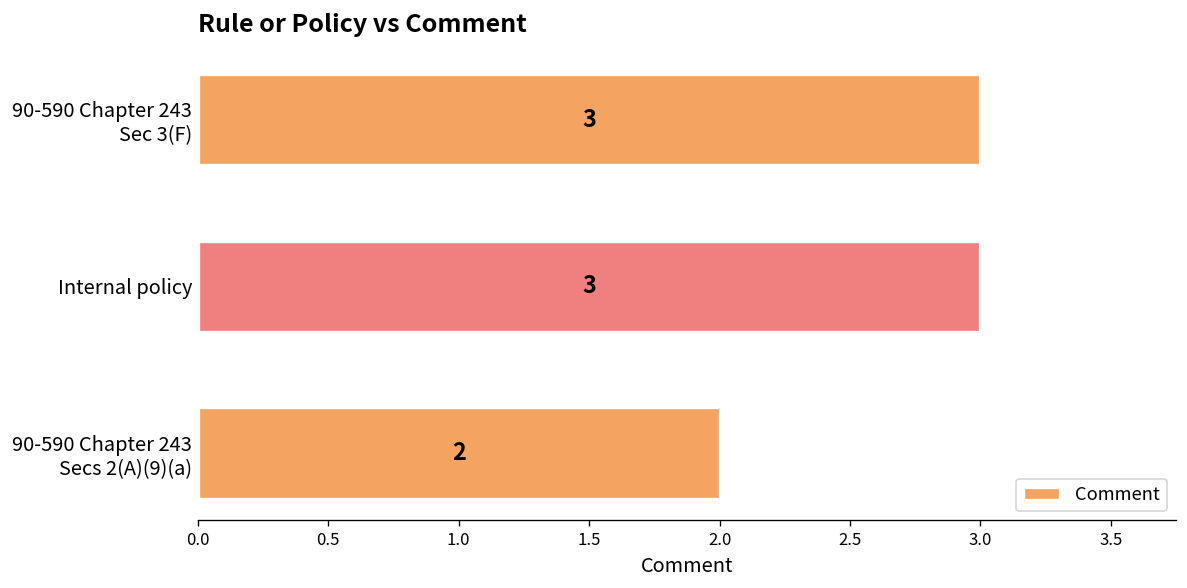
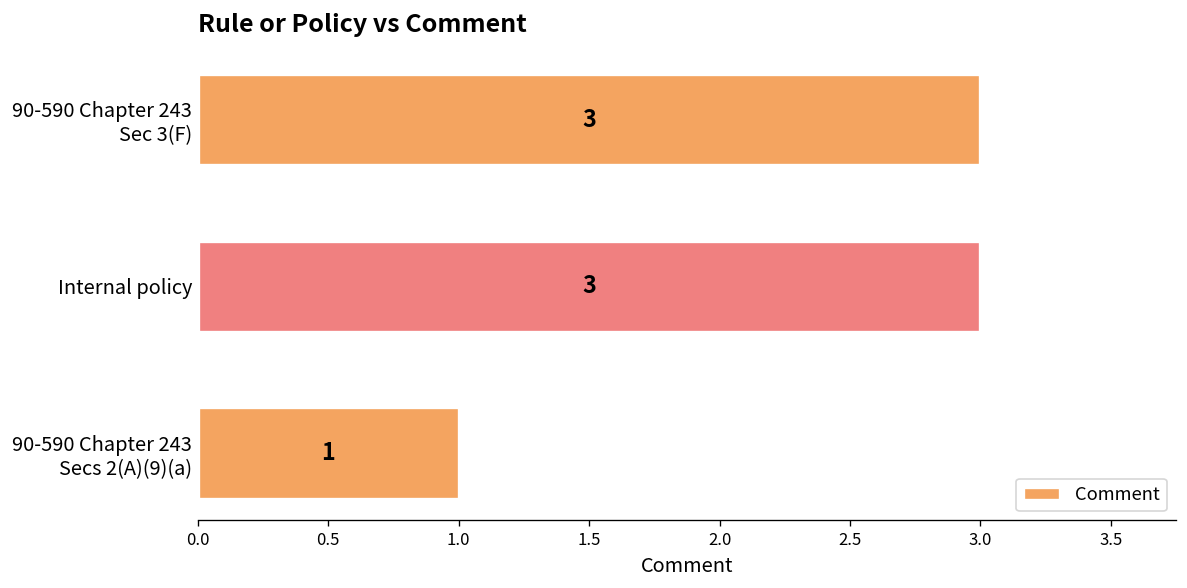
  {
    "90-590 Chapter 243 Sec 3(F)": 3,
    "Internal policy": 3,
-   "90-590 Chapter 243 Secs 2(A)(9)(a)": 2
+   "90-590 Chapter 243 Secs 2(A)(9)(a)": 1
  }
